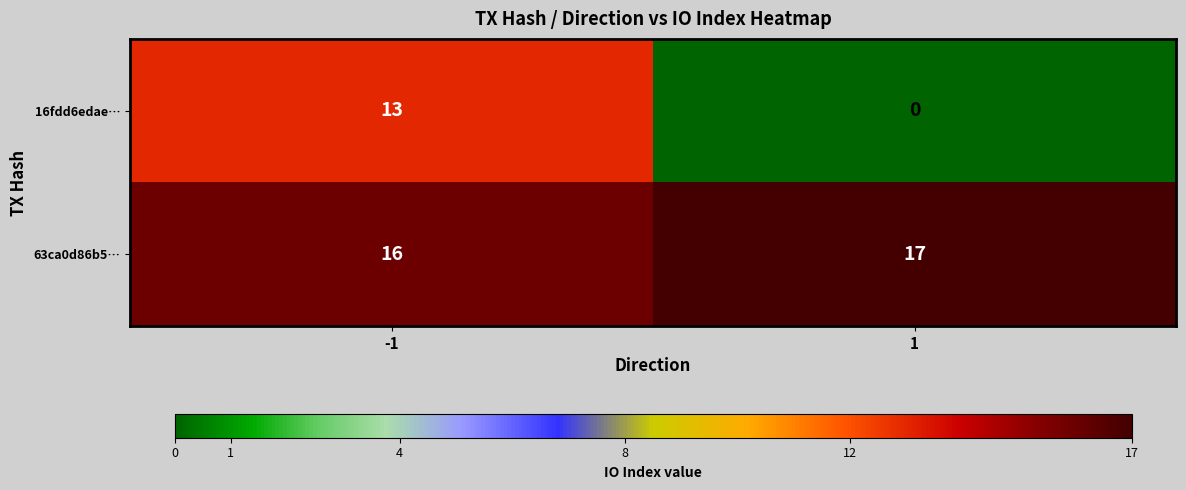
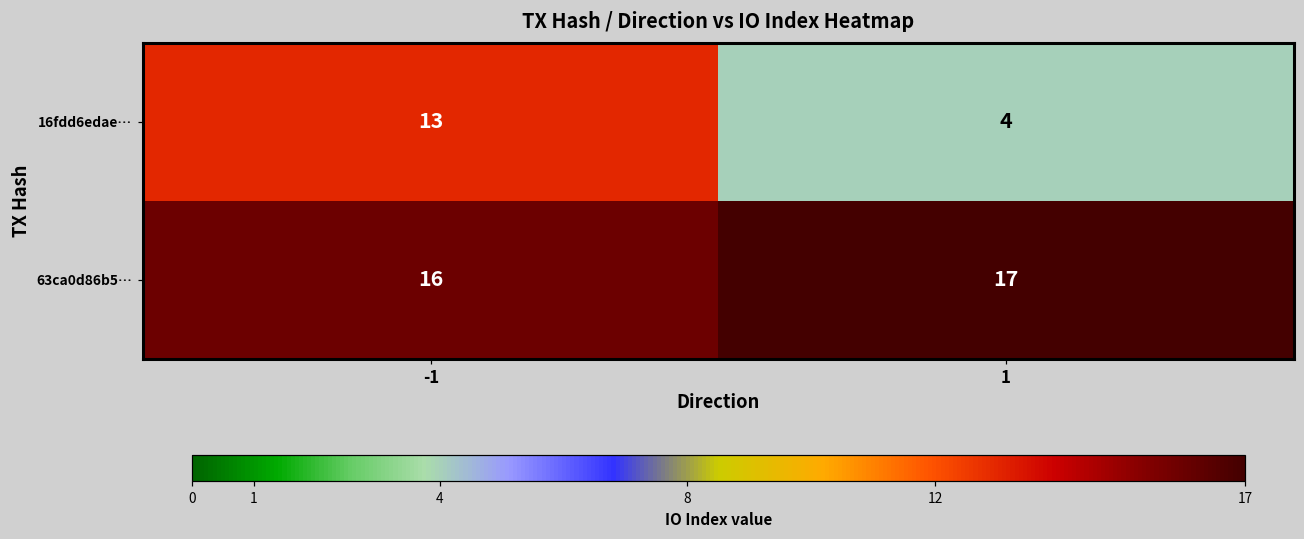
  {
    "16fdd6edae…": {
      "-1": 13,
-     "1": 0
+     "1": 4
    },
    "63ca0d86b5…": {
      "-1": 16,
      "1": 17
    }
  }
